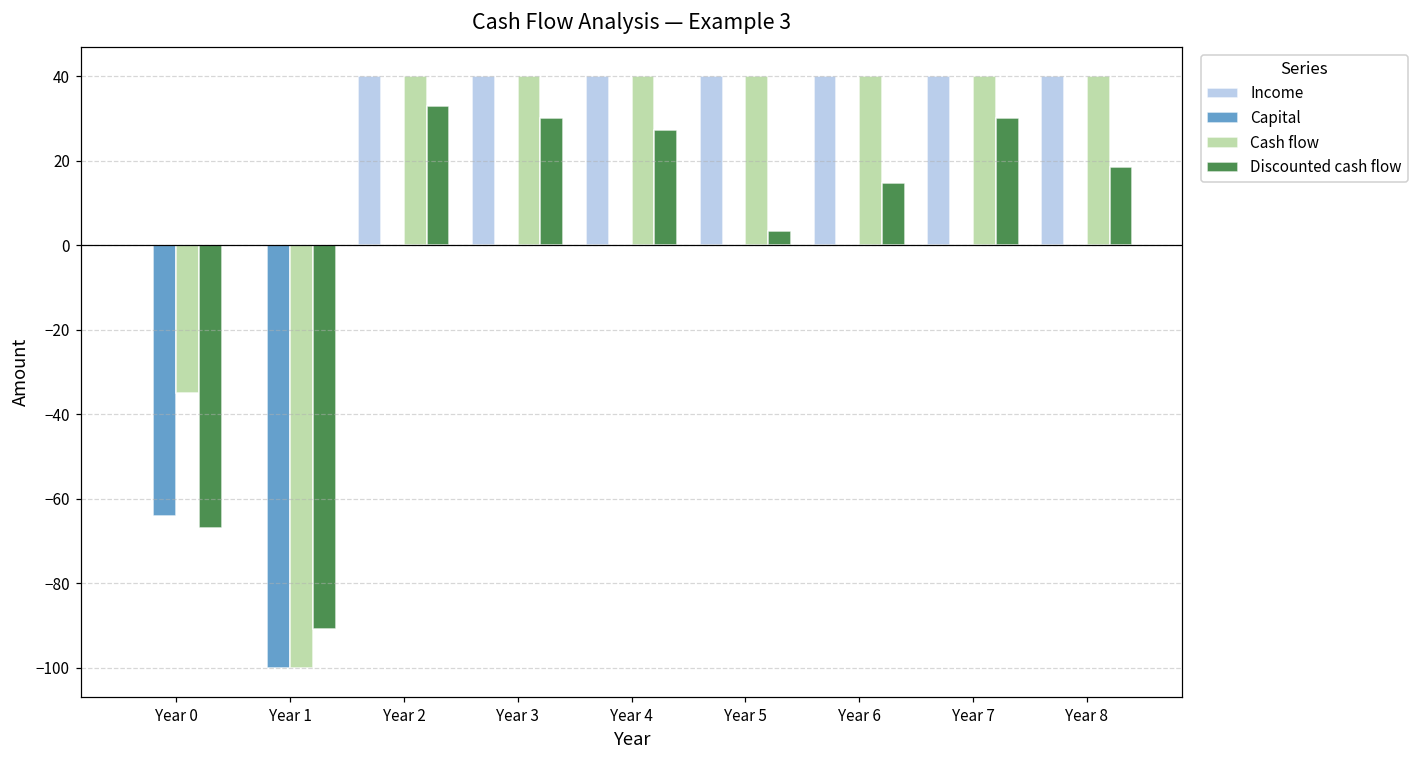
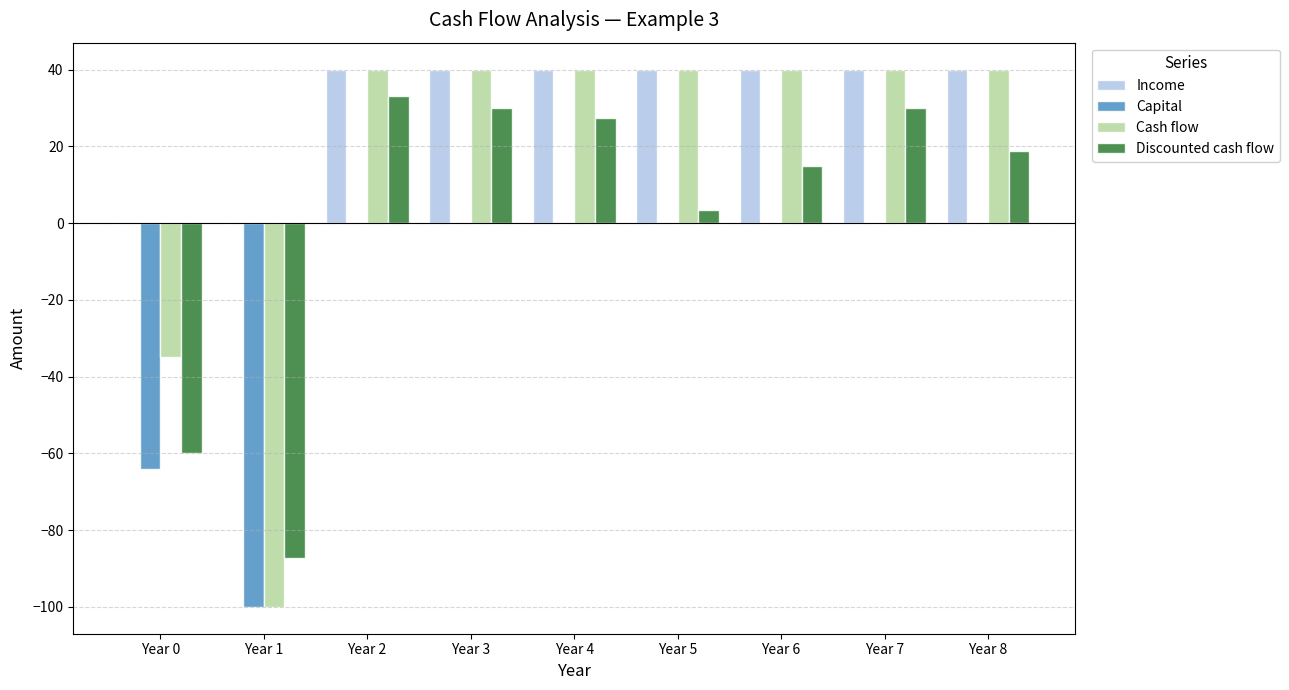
  {
    "Income": {
      "Year 0": 0,
      "Year 1": 0,
      "Year 2": 40,
      "Year 3": 40,
      "Year 4": 40,
      "Year 5": 40,
      "Year 6": 40,
      "Year 7": 40,
      "Year 8": 40
    },
    "Capital": {
      "Year 0": -64,
      "Year 1": -100,
      "Year 2": 0,
      "Year 3": 0,
      "Year 4": 0,
      "Year 5": 0,
      "Year 6": 0,
      "Year 7": 0,
      "Year 8": 0
    },
    "Cash flow": {
      "Year 0": -35,
      "Year 1": -100,
      "Year 2": 40,
      "Year 3": 40,
      "Year 4": 40,
      "Year 5": 40,
      "Year 6": 40,
      "Year 7": 40,
      "Year 8": 40
    },
    "Discounted cash flow": {
-     "Year 0": -67,
-     "Year 1": -91,
+     "Year 0": -60,
+     "Year 1": -87,
      "Year 2": 33,
      "Year 3": 30,
      "Year 4": 27,
      "Year 5": 4,
      "Year 6": 15,
      "Year 7": 30,
      "Year 8": 19
    }
  }
